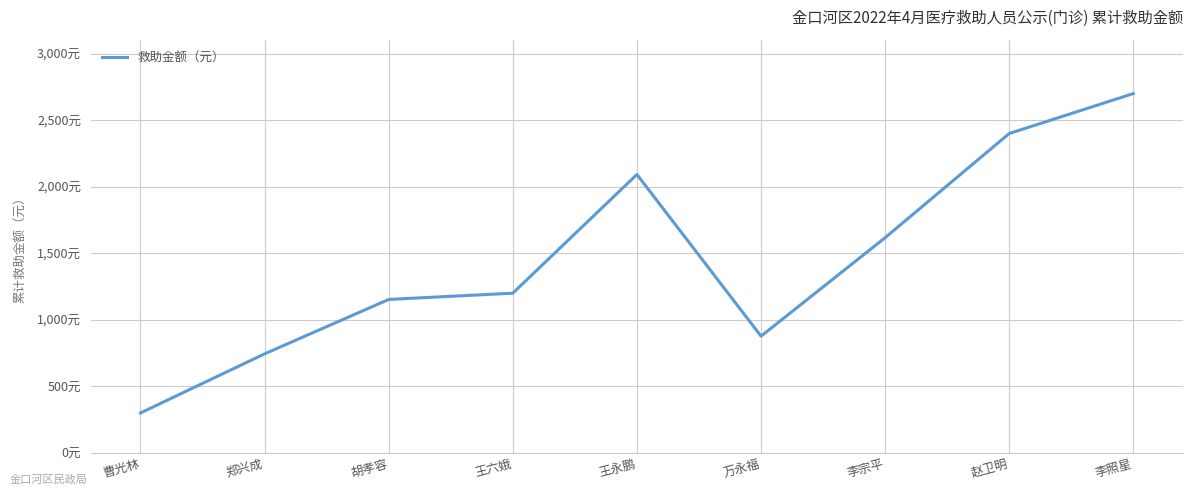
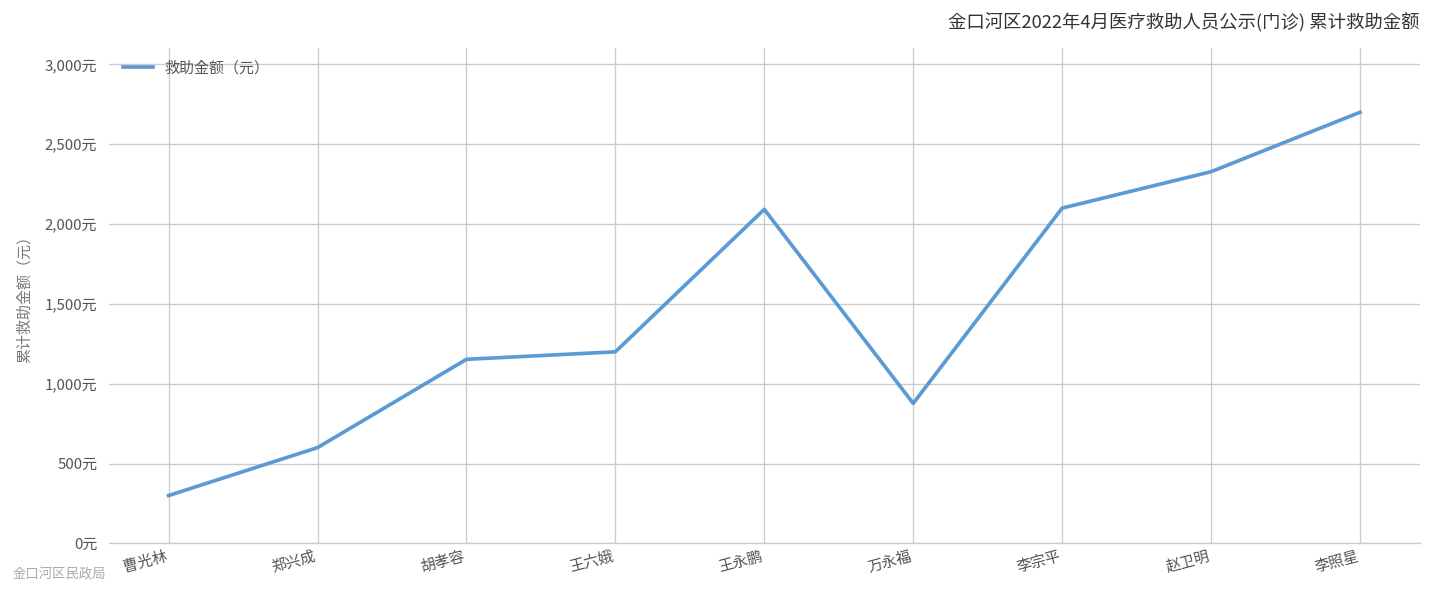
  {
    "曹光林": "300元",
-   "郑兴成": "740元",
+   "郑兴成": "600元",
    "胡孝容": "1,150元",
    "王六娥": "1,200元",
    "王永鹏": "2,090元",
    "万永福": "880元",
-   "李宗平": "1,620元",
-   "赵卫明": "2,400元",
+   "李宗平": "2,100元",
+   "赵卫明": "2,330元",
    "李照星": "2,700元"
  }
